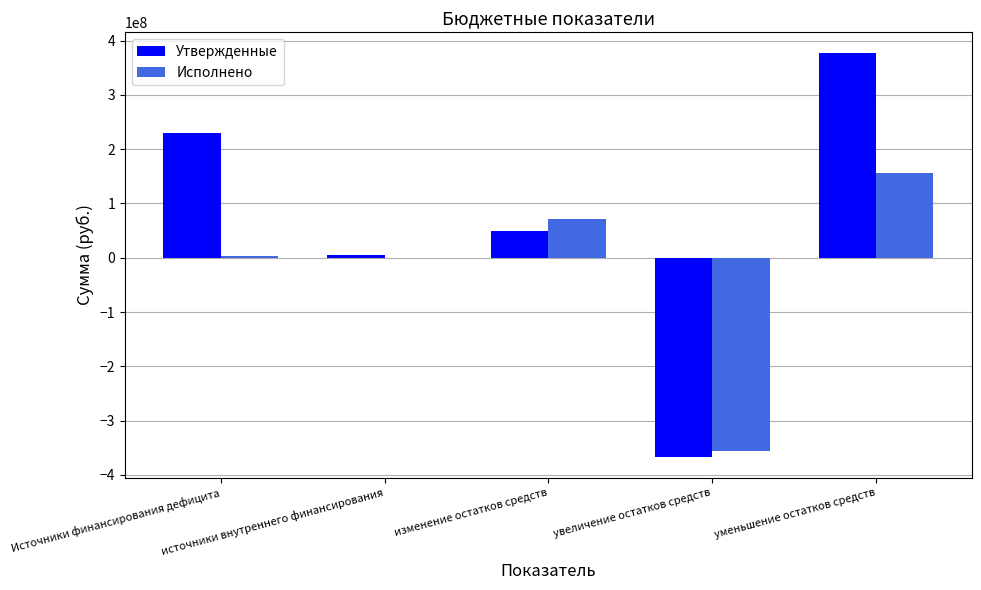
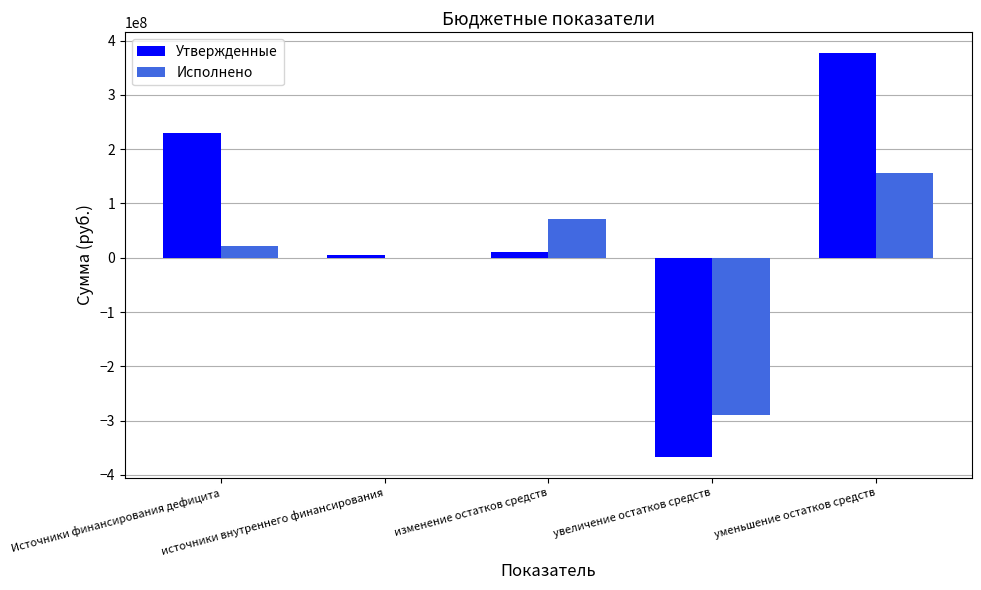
  {
    "Утвержденные": {
      "Источники финансирования дефицита": 230000000,
      "источники внутреннего финансирования": 10000000,
-     "изменение остатков средств": 50000000,
+     "изменение остатков средств": 10000000,
      "увеличение остатков средств": -370000000,
      "уменьшение остатков средств": 380000000
    },
    "Исполнено": {
-     "Источники финансирования дефицита": 0,
+     "Источники финансирования дефицита": 20000000,
      "изменение остатков средств": 70000000,
-     "увеличение остатков средств": -360000000,
+     "увеличение остатков средств": -290000000,
      "уменьшение остатков средств": 160000000
    }
  }
